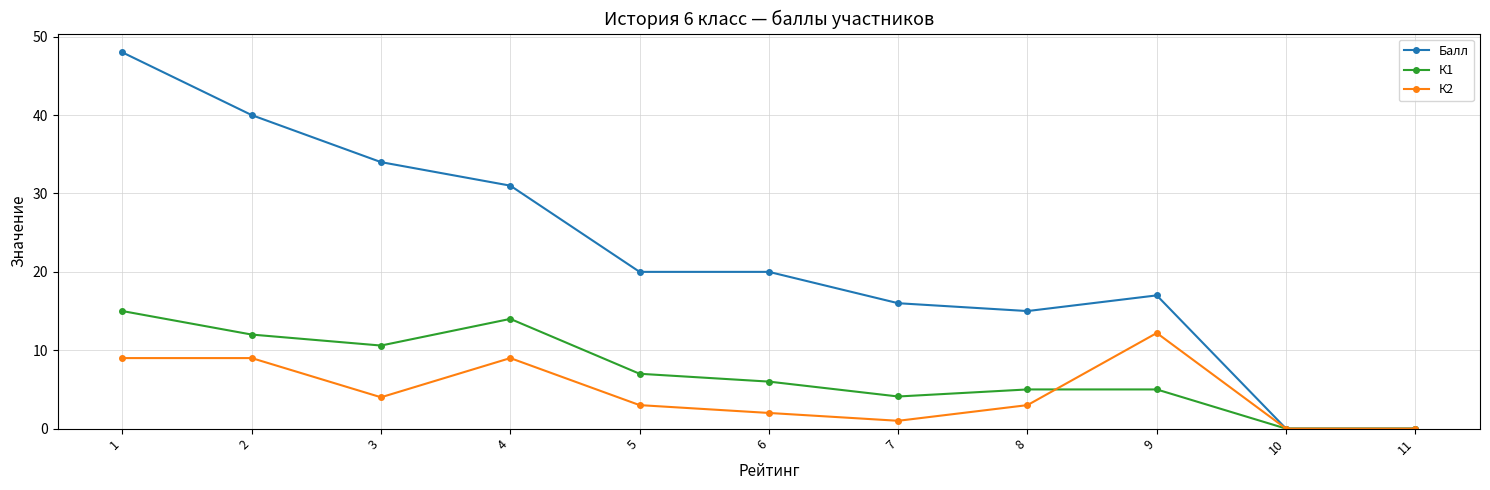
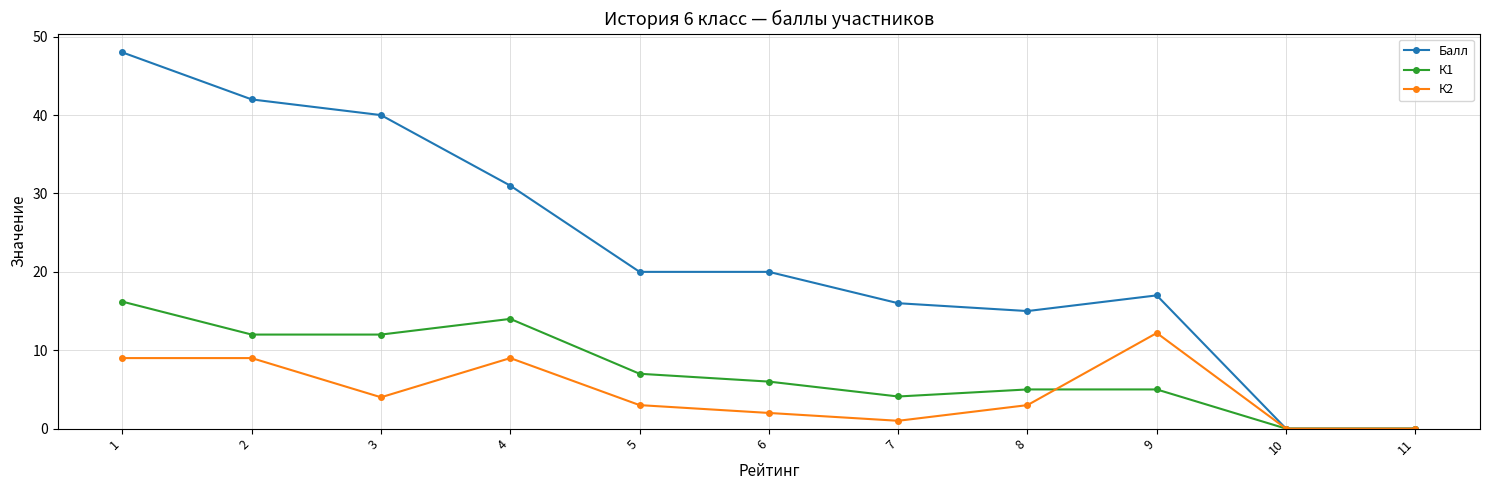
  {
    "Балл": {
      "1": 48,
-     "2": 40,
-     "3": 34,
+     "2": 42,
+     "3": 40,
      "4": 31,
      "5": 20,
      "6": 20,
      "7": 16,
      "8": 15,
      "9": 17
    },
    "К1": {
-     "1": 15,
+     "1": 16,
      "2": 12,
-     "3": 11,
+     "3": 12,
      "4": 14,
      "5": 7,
      "6": 6,
      "7": 4,
      "8": 5,
      "9": 5
    },
    "К2": {
      "1": 9,
      "2": 9,
      "3": 4,
      "4": 9,
      "5": 3,
      "6": 2,
      "7": 1,
      "8": 3,
      "9": 12
    }
  }
